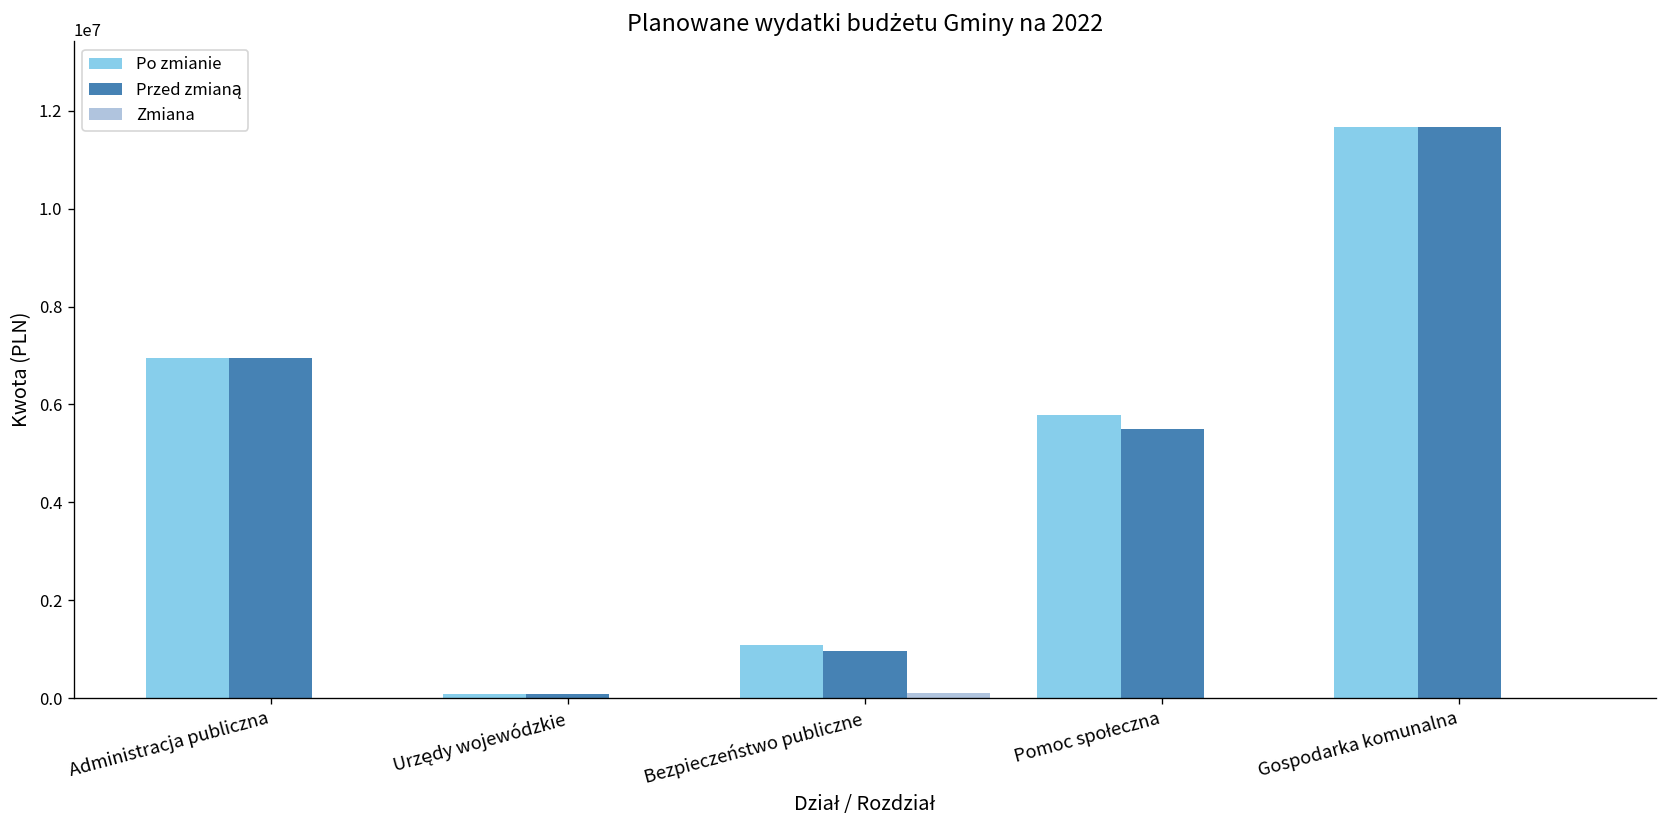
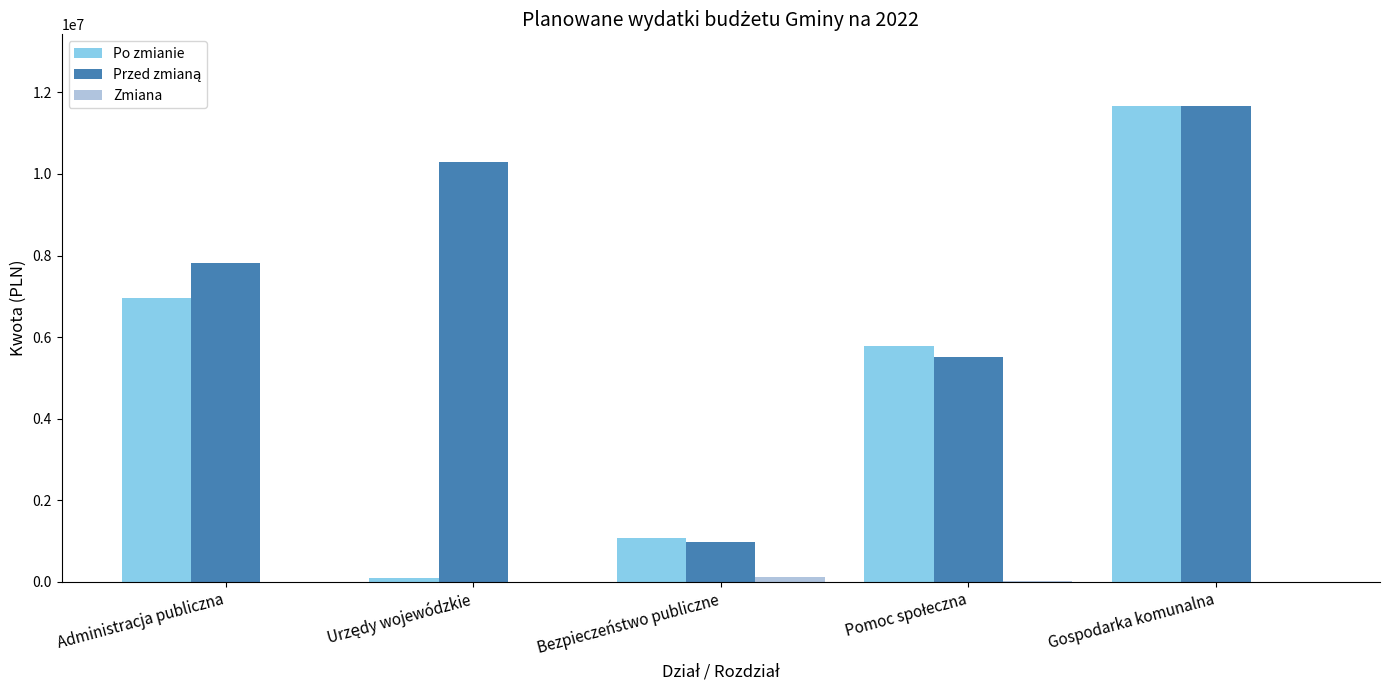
  {
    "Przed zmianą": {
-     "Administracja publiczna": 6900000,
-     "Urzędy wojewódzkie": 100000,
+     "Administracja publiczna": 7800000,
+     "Urzędy wojewódzkie": 10300000,
      "Bezpieczeństwo publiczne": 1000000,
      "Pomoc społeczna": 5500000,
      "Gospodarka komunalna": 11700000
    }
  }
